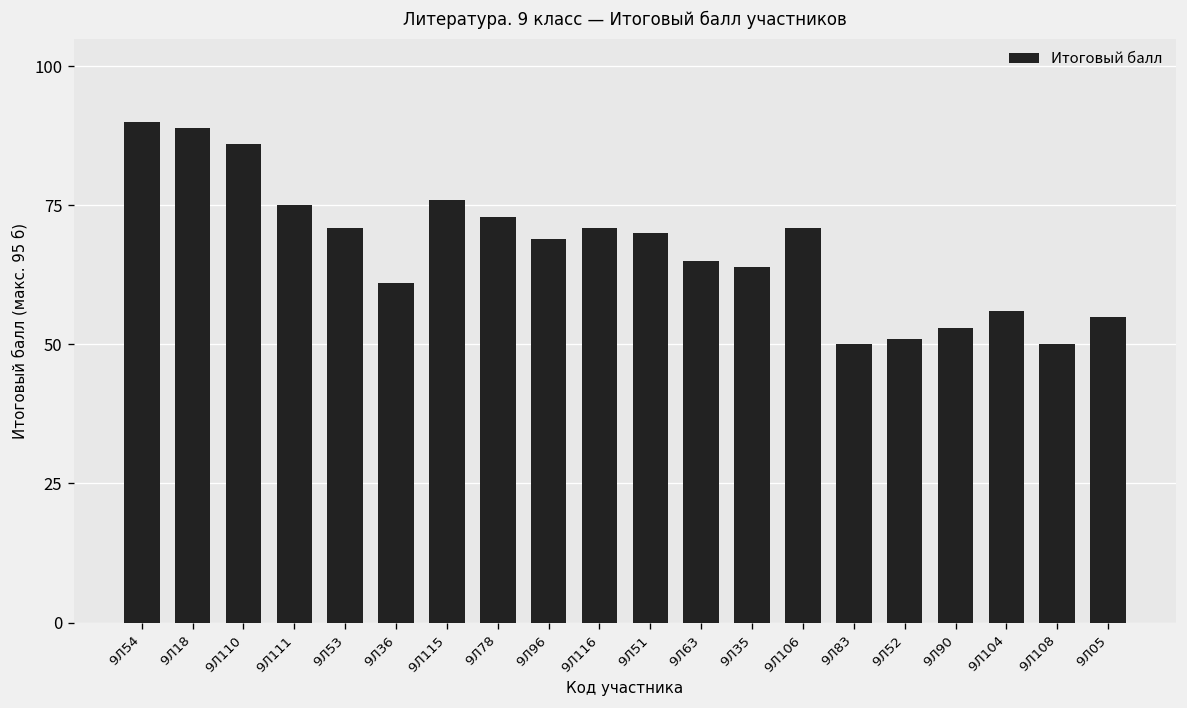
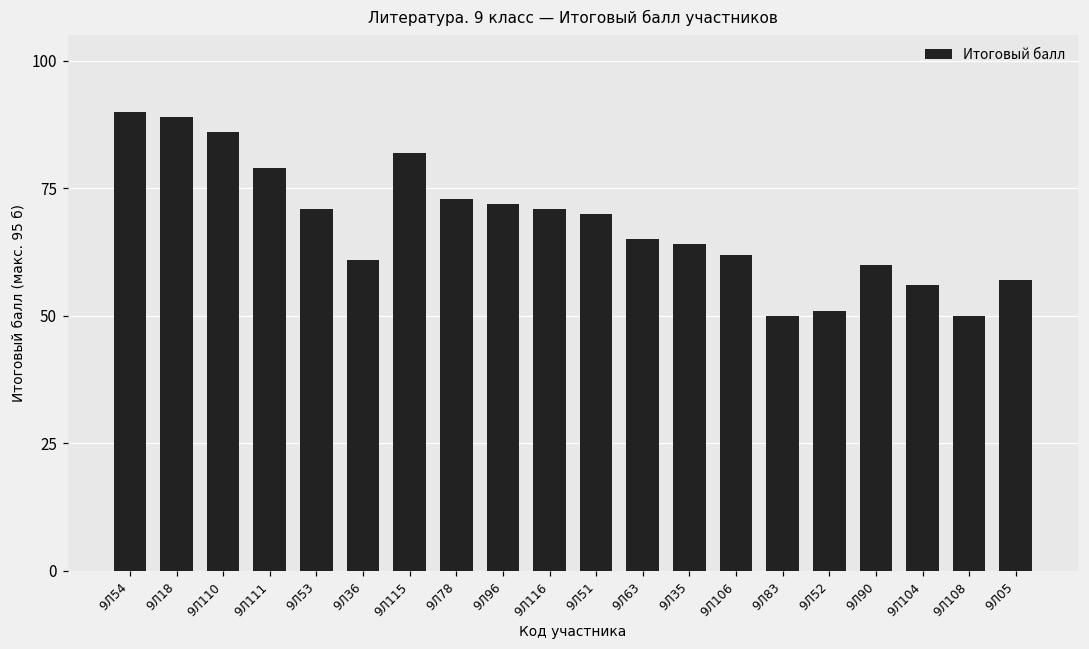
  {
    "9Л54": 90,
    "9Л18": 89,
    "9Л110": 86,
-   "9Л111": 75,
+   "9Л111": 79,
    "9Л53": 71,
    "9Л36": 61,
-   "9Л115": 76,
+   "9Л115": 82,
    "9Л78": 73,
-   "9Л96": 69,
+   "9Л96": 72,
    "9Л116": 71,
    "9Л51": 70,
    "9Л63": 65,
    "9Л35": 64,
-   "9Л106": 71,
+   "9Л106": 62,
    "9Л83": 50,
    "9Л52": 51,
-   "9Л90": 53,
+   "9Л90": 60,
    "9Л104": 56,
    "9Л108": 50,
-   "9Л05": 55
+   "9Л05": 57
  }
